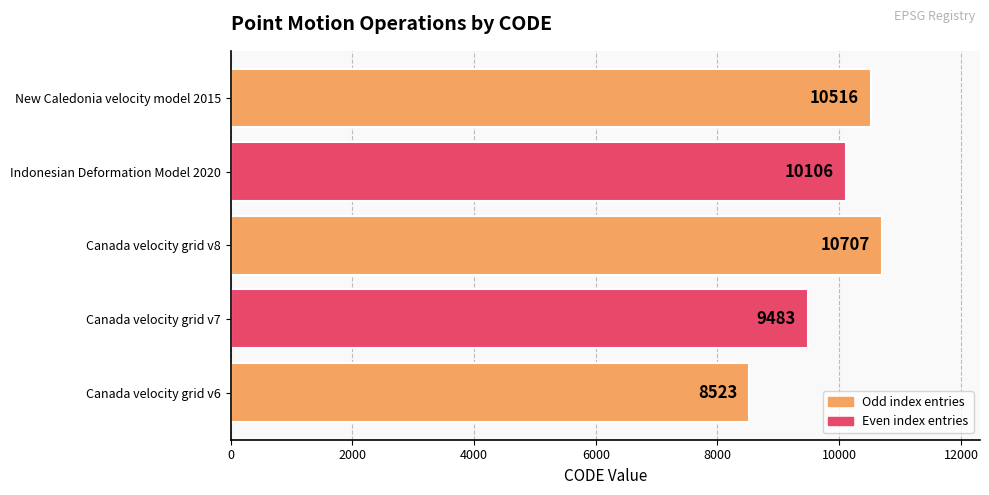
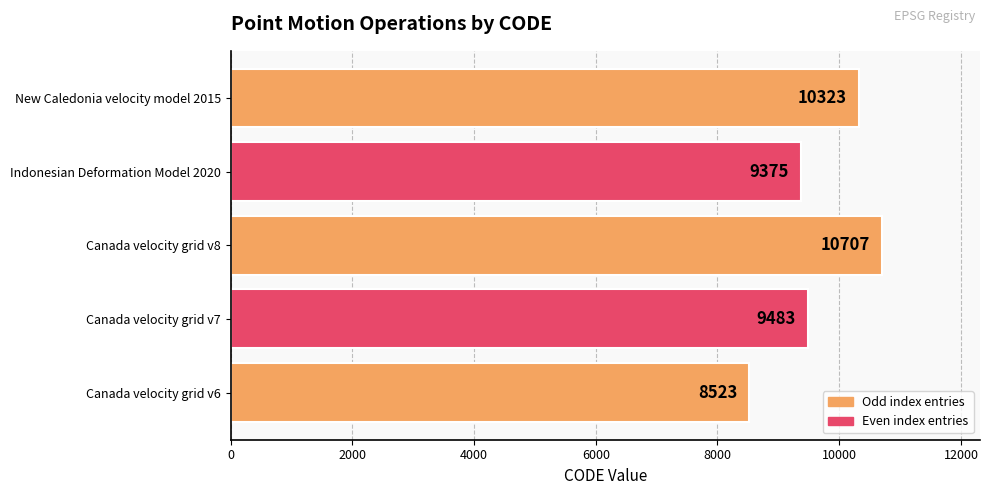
  {
-   "New Caledonia velocity model 2015": 10516,
-   "Indonesian Deformation Model 2020": 10106,
+   "New Caledonia velocity model 2015": 10323,
+   "Indonesian Deformation Model 2020": 9375,
    "Canada velocity grid v8": 10707,
    "Canada velocity grid v7": 9483,
    "Canada velocity grid v6": 8523
  }
